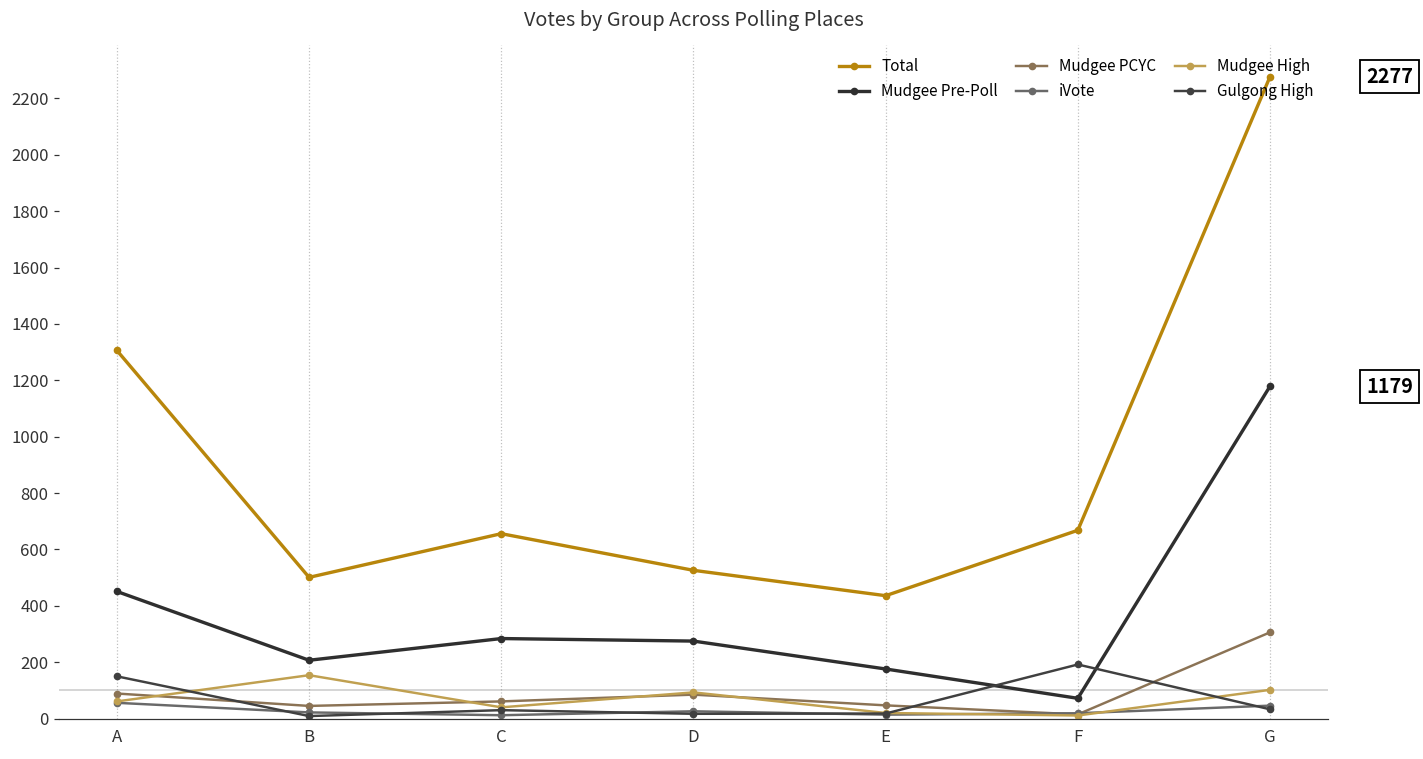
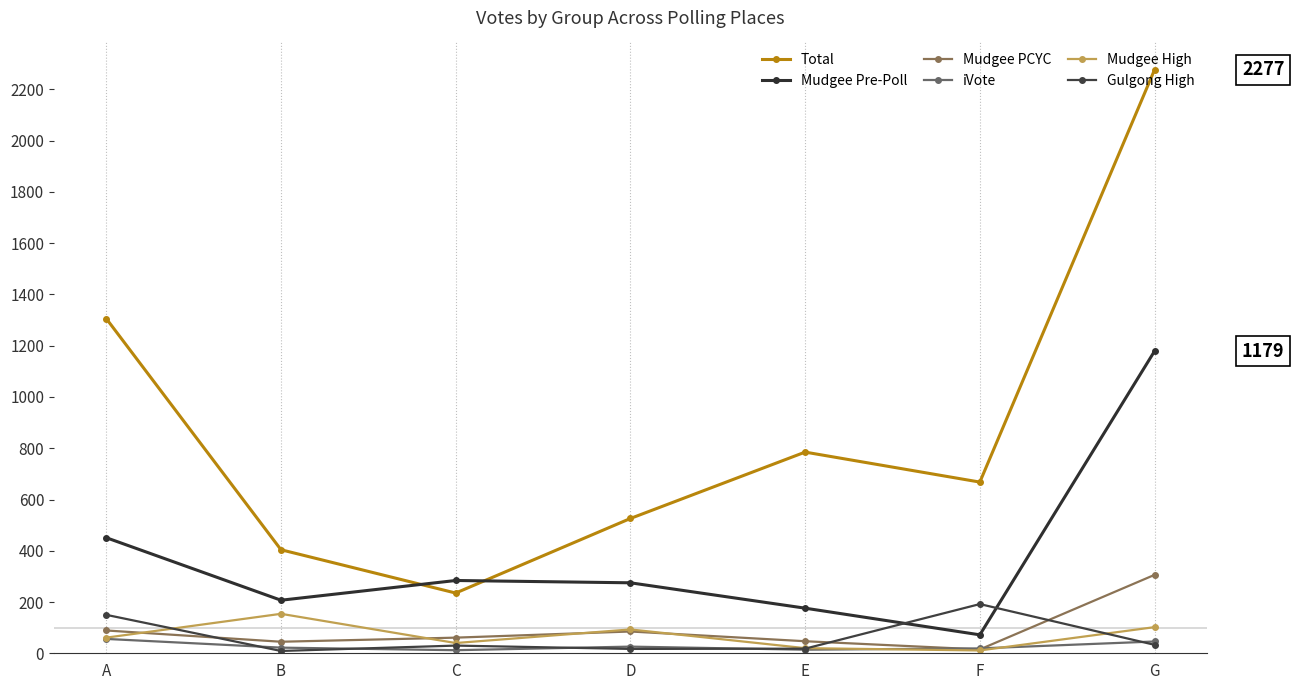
  {
    "Total": {
      "A": 1310,
-     "B": 500,
-     "C": 660,
+     "B": 400,
+     "C": 240,
      "D": 530,
-     "E": 440,
+     "E": 790,
      "F": 670,
      "G": 2280
    },
    "Mudgee High": {
      "B": 150,
      "C": 40,
      "G": 100
    }
  }
